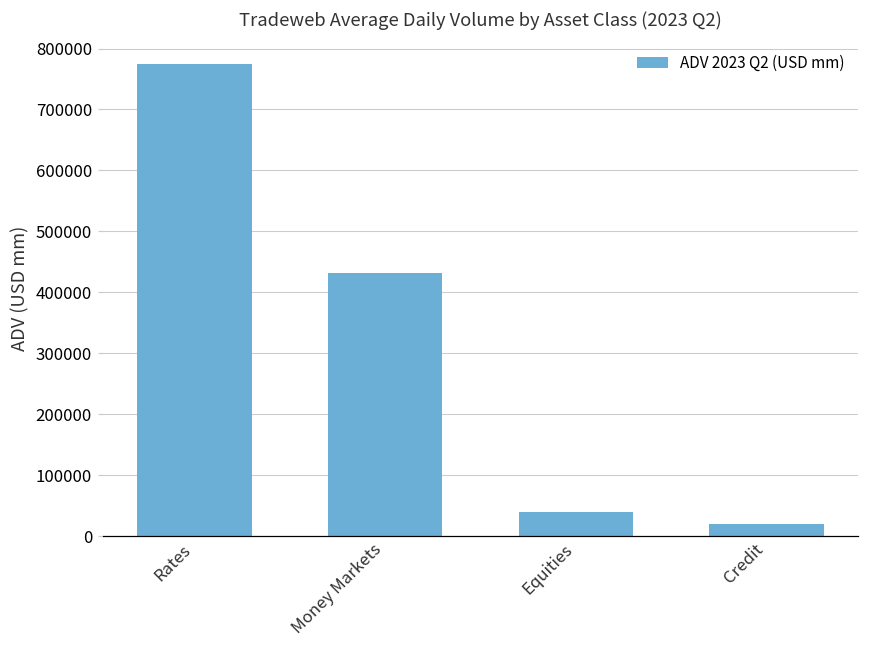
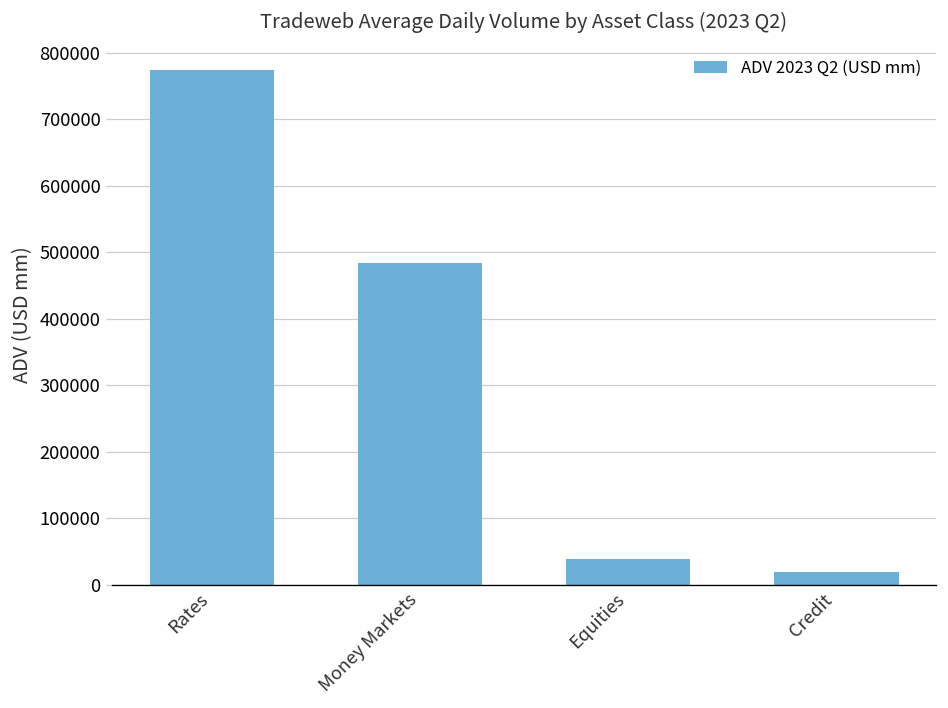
  {
    "Rates": 770000,
-   "Money Markets": 430000,
+   "Money Markets": 480000,
    "Equities": 40000,
    "Credit": 20000
  }
